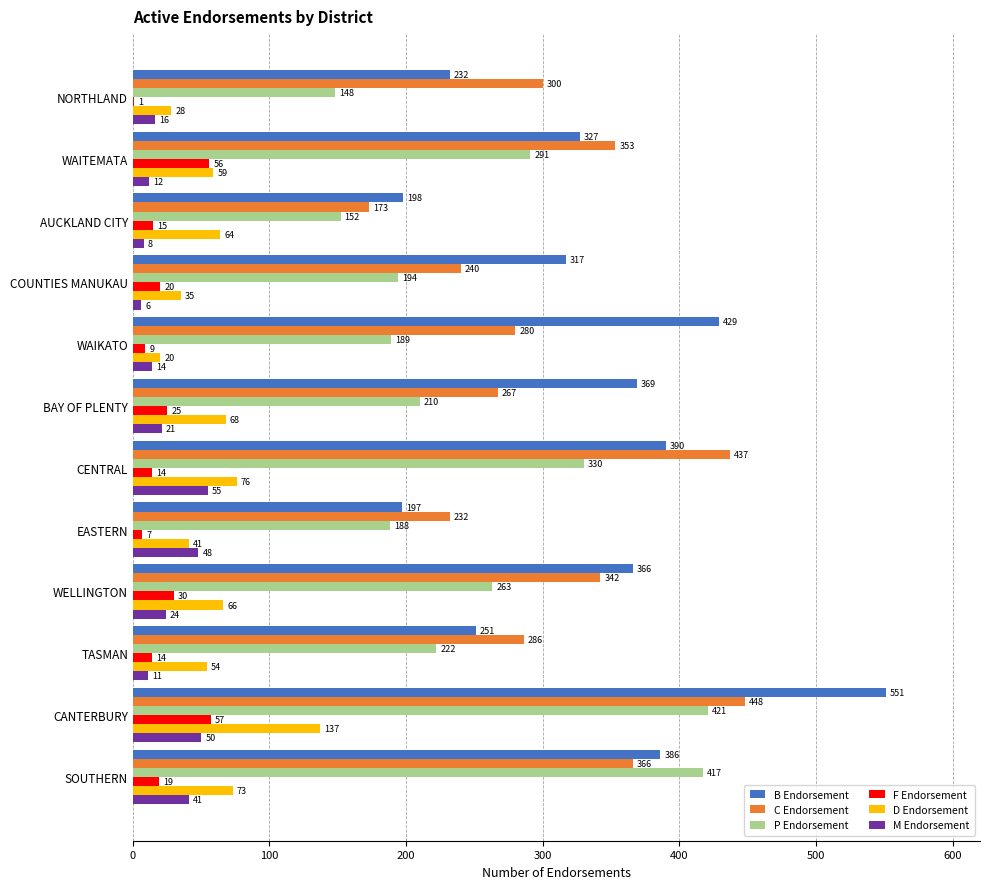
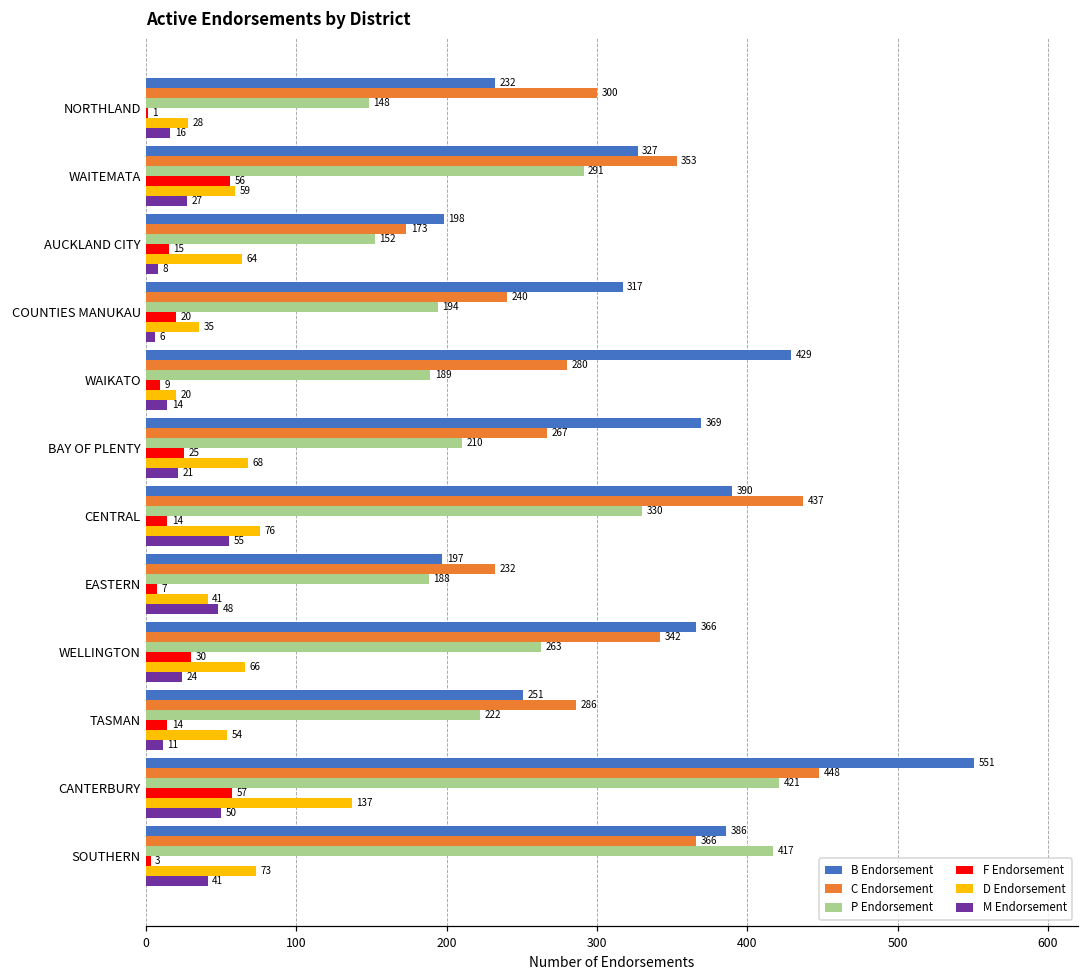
  {
    "B Endorsement": {
      "NORTHLAND": 232,
      "WAITEMATA": 327,
      "AUCKLAND CITY": 198,
      "COUNTIES MANUKAU": 317,
      "WAIKATO": 429,
      "BAY OF PLENTY": 369,
      "CENTRAL": 390,
      "EASTERN": 197,
      "WELLINGTON": 366,
      "TASMAN": 251,
      "CANTERBURY": 551,
      "SOUTHERN": 386
    },
    "C Endorsement": {
      "NORTHLAND": 300,
      "WAITEMATA": 353,
      "AUCKLAND CITY": 173,
      "COUNTIES MANUKAU": 240,
      "WAIKATO": 280,
      "BAY OF PLENTY": 267,
      "CENTRAL": 437,
      "EASTERN": 232,
      "WELLINGTON": 342,
      "TASMAN": 286,
      "CANTERBURY": 448,
      "SOUTHERN": 366
    },
    "P Endorsement": {
      "NORTHLAND": 148,
      "WAITEMATA": 291,
      "AUCKLAND CITY": 152,
      "COUNTIES MANUKAU": 194,
      "WAIKATO": 189,
      "BAY OF PLENTY": 210,
      "CENTRAL": 330,
      "EASTERN": 188,
      "WELLINGTON": 263,
      "TASMAN": 222,
      "CANTERBURY": 421,
      "SOUTHERN": 417
    },
    "F Endorsement": {
      "NORTHLAND": 1,
      "WAITEMATA": 56,
      "AUCKLAND CITY": 15,
      "COUNTIES MANUKAU": 20,
      "WAIKATO": 9,
      "BAY OF PLENTY": 25,
      "CENTRAL": 14,
      "EASTERN": 7,
      "WELLINGTON": 30,
      "TASMAN": 14,
      "CANTERBURY": 57,
-     "SOUTHERN": 19
+     "SOUTHERN": 3
    },
    "D Endorsement": {
      "NORTHLAND": 28,
      "WAITEMATA": 59,
      "AUCKLAND CITY": 64,
      "COUNTIES MANUKAU": 35,
      "WAIKATO": 20,
      "BAY OF PLENTY": 68,
      "CENTRAL": 76,
      "EASTERN": 41,
      "WELLINGTON": 66,
      "TASMAN": 54,
      "CANTERBURY": 137,
      "SOUTHERN": 73
    },
    "M Endorsement": {
      "NORTHLAND": 16,
-     "WAITEMATA": 12,
+     "WAITEMATA": 27,
      "AUCKLAND CITY": 8,
      "COUNTIES MANUKAU": 6,
      "WAIKATO": 14,
      "BAY OF PLENTY": 21,
      "CENTRAL": 55,
      "EASTERN": 48,
      "WELLINGTON": 24,
      "TASMAN": 11,
      "CANTERBURY": 50,
      "SOUTHERN": 41
    }
  }
